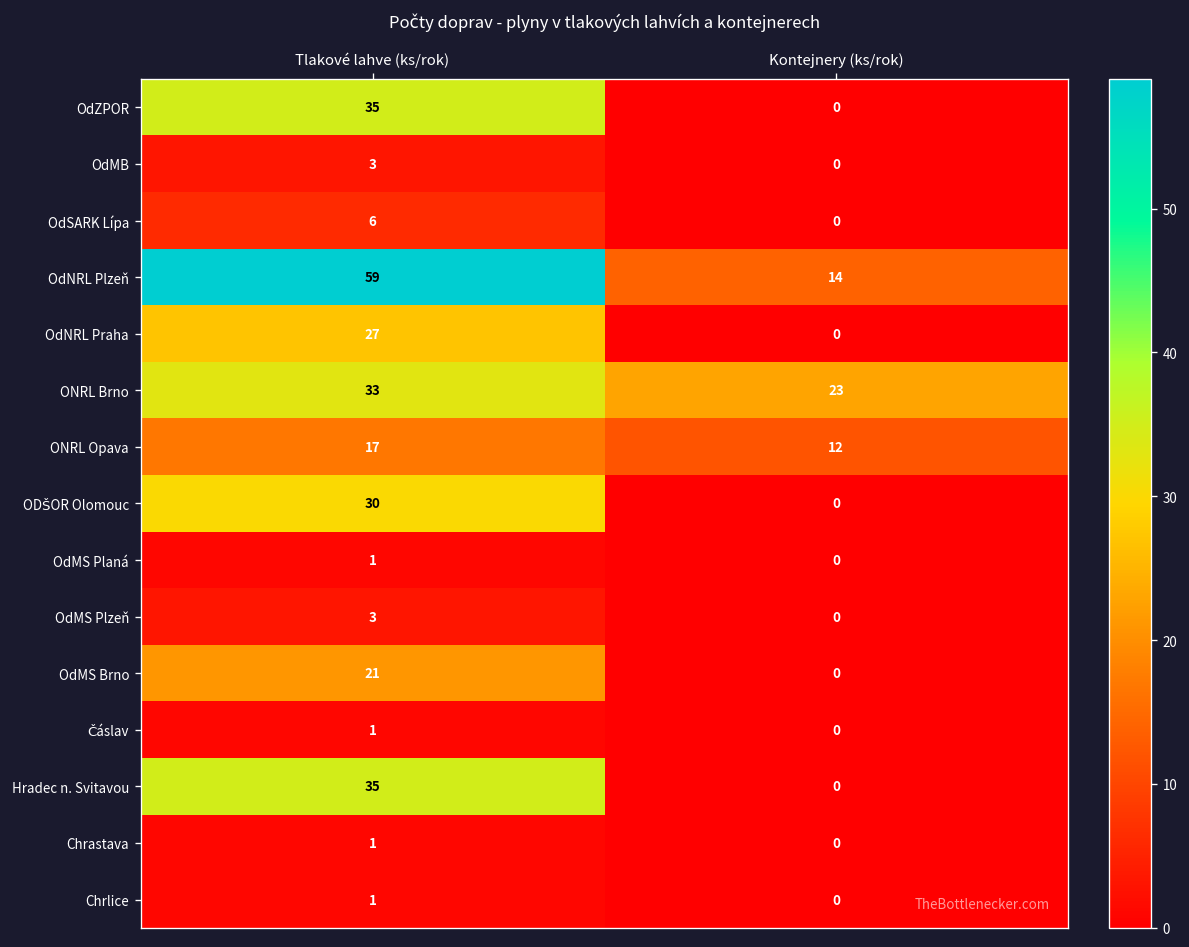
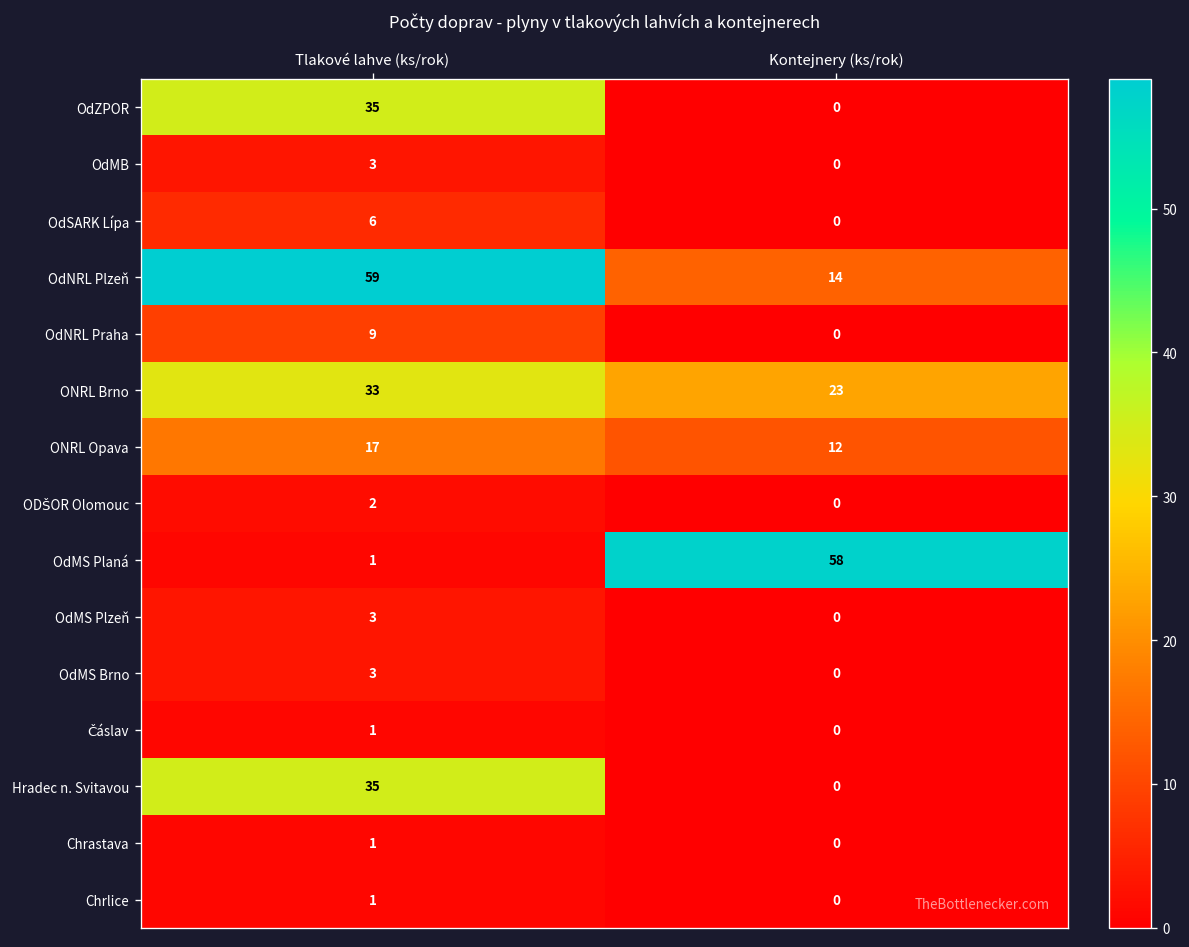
  {
    "OdZPOR": {
      "Tlakové lahve (ks/rok)": 35,
      "Kontejnery (ks/rok)": 0
    },
    "OdMB": {
      "Tlakové lahve (ks/rok)": 3,
      "Kontejnery (ks/rok)": 0
    },
    "OdSARK Lípa": {
      "Tlakové lahve (ks/rok)": 6,
      "Kontejnery (ks/rok)": 0
    },
    "OdNRL Plzeň": {
      "Tlakové lahve (ks/rok)": 59,
      "Kontejnery (ks/rok)": 14
    },
    "OdNRL Praha": {
-     "Tlakové lahve (ks/rok)": 27,
+     "Tlakové lahve (ks/rok)": 9,
      "Kontejnery (ks/rok)": 0
    },
    "ONRL Brno": {
      "Tlakové lahve (ks/rok)": 33,
      "Kontejnery (ks/rok)": 23
    },
    "ONRL Opava": {
      "Tlakové lahve (ks/rok)": 17,
      "Kontejnery (ks/rok)": 12
    },
    "ODŠOR Olomouc": {
-     "Tlakové lahve (ks/rok)": 30,
+     "Tlakové lahve (ks/rok)": 2,
      "Kontejnery (ks/rok)": 0
    },
    "OdMS Planá": {
      "Tlakové lahve (ks/rok)": 1,
-     "Kontejnery (ks/rok)": 0
+     "Kontejnery (ks/rok)": 58
    },
    "OdMS Plzeň": {
      "Tlakové lahve (ks/rok)": 3,
      "Kontejnery (ks/rok)": 0
    },
    "OdMS Brno": {
-     "Tlakové lahve (ks/rok)": 21,
+     "Tlakové lahve (ks/rok)": 3,
      "Kontejnery (ks/rok)": 0
    },
    "Čáslav": {
      "Tlakové lahve (ks/rok)": 1,
      "Kontejnery (ks/rok)": 0
    },
    "Hradec n. Svitavou": {
      "Tlakové lahve (ks/rok)": 35,
      "Kontejnery (ks/rok)": 0
    },
    "Chrastava": {
      "Tlakové lahve (ks/rok)": 1,
      "Kontejnery (ks/rok)": 0
    },
    "Chrlice": {
      "Tlakové lahve (ks/rok)": 1
    }
  }
